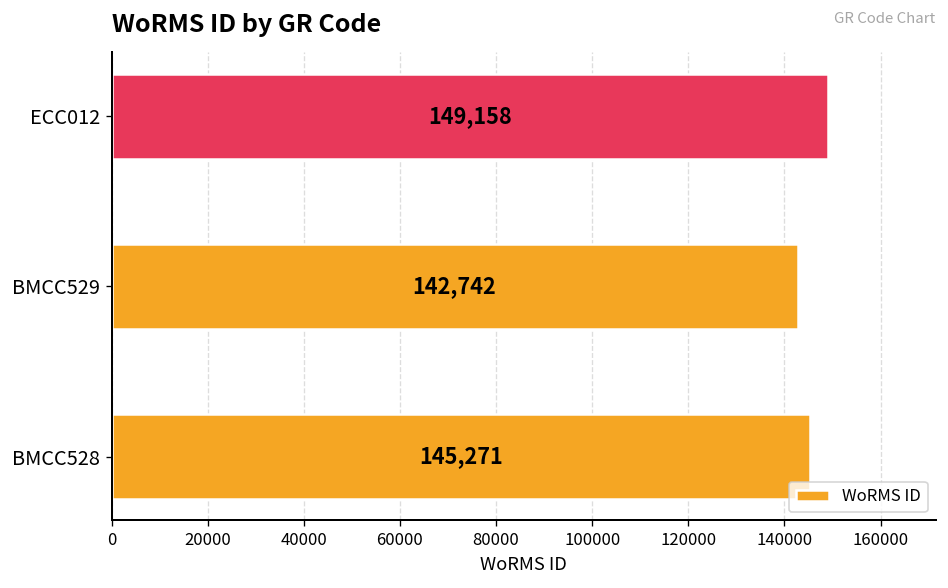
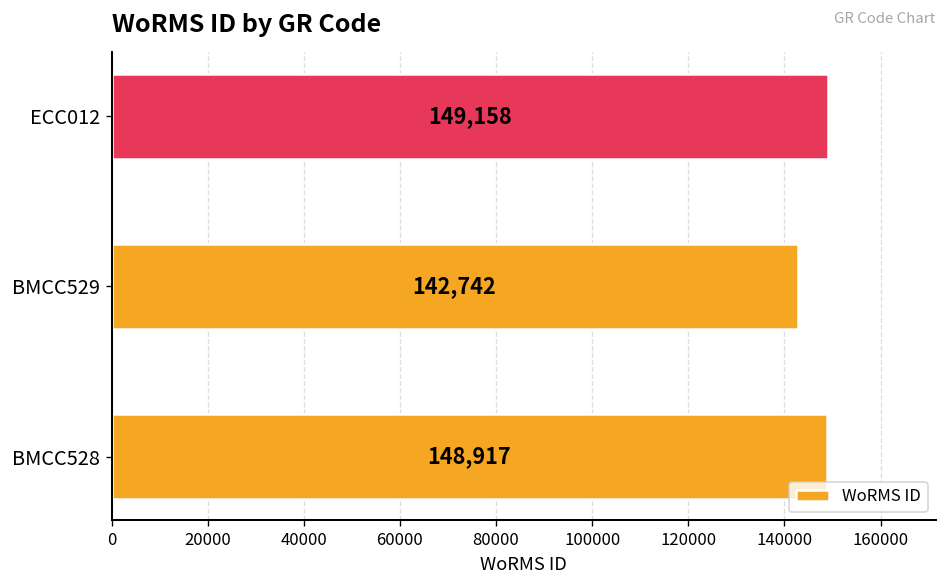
  {
    "ECC012": "149,158",
    "BMCC529": "142,742",
-   "BMCC528": "145,271"
+   "BMCC528": "148,917"
  }
